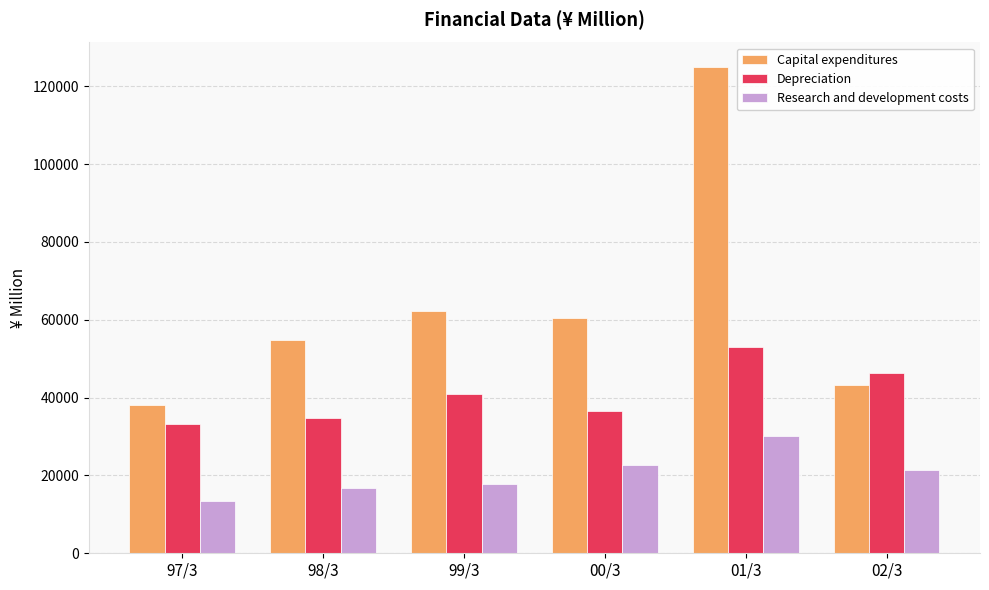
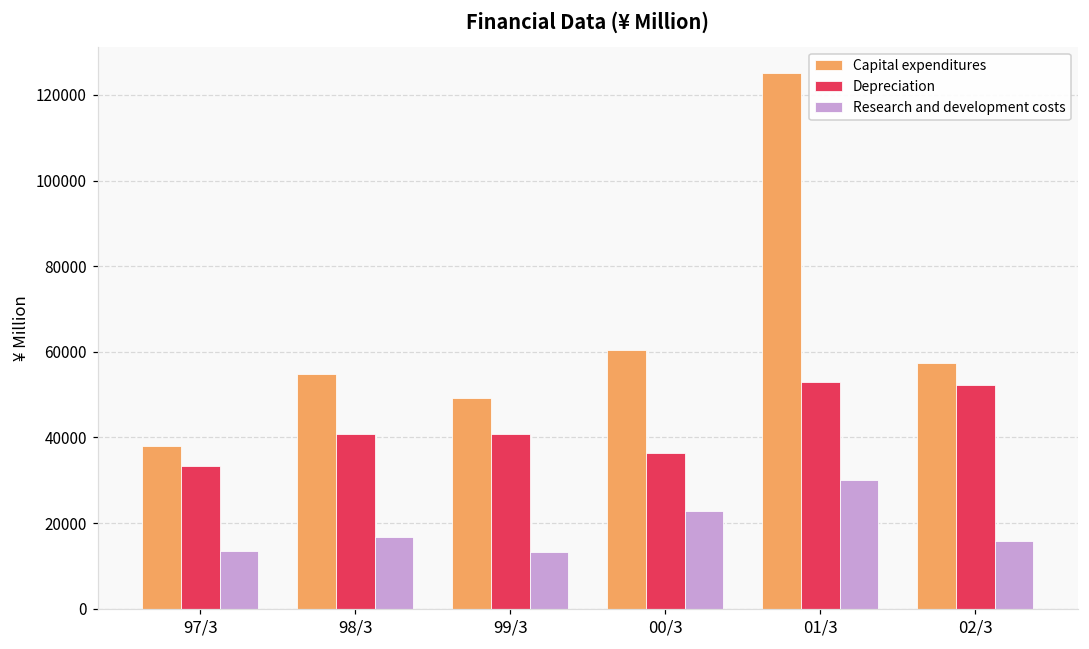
  {
    "Capital expenditures": {
      "97/3": 38000,
      "98/3": 55000,
-     "99/3": 62000,
+     "99/3": 49000,
      "00/3": 61000,
      "01/3": 125000,
-     "02/3": 43000
+     "02/3": 57000
    },
    "Depreciation": {
      "97/3": 33000,
-     "98/3": 35000,
+     "98/3": 41000,
      "99/3": 41000,
      "00/3": 36000,
      "01/3": 53000,
-     "02/3": 46000
+     "02/3": 52000
    },
    "Research and development costs": {
      "97/3": 13000,
      "98/3": 17000,
-     "99/3": 18000,
+     "99/3": 13000,
      "00/3": 23000,
      "01/3": 30000,
-     "02/3": 21000
+     "02/3": 16000
    }
  }
